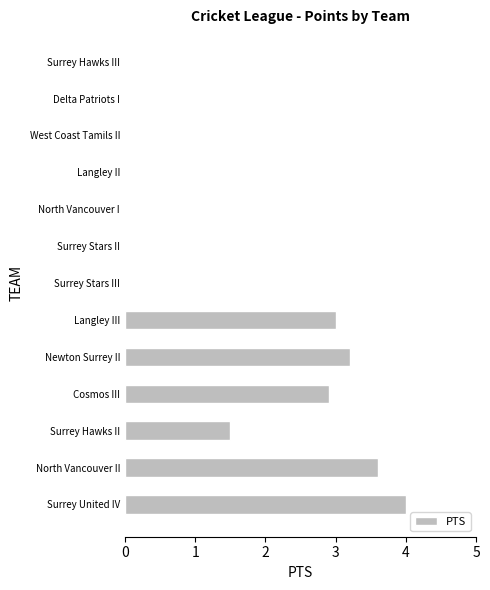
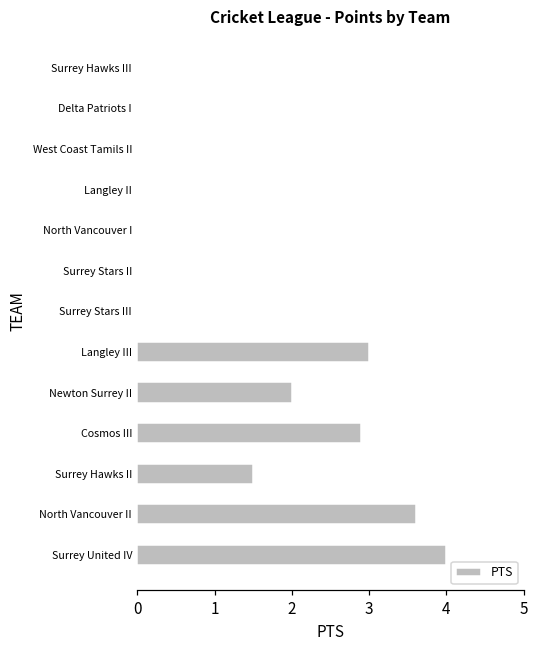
  {
    "Surrey Hawks III": 0.0,
    "Delta Patriots I": 0.0,
    "West Coast Tamils II": 0.0,
    "Langley II": 0.0,
    "North Vancouver I": 0.0,
    "Surrey Stars II": 0.0,
    "Surrey Stars III": 0.0,
    "Langley III": 3.0,
-   "Newton Surrey II": 3.2,
+   "Newton Surrey II": 2.0,
    "Cosmos III": 2.9,
    "Surrey Hawks II": 1.5,
    "North Vancouver II": 3.6,
    "Surrey United IV": 4.0
  }
